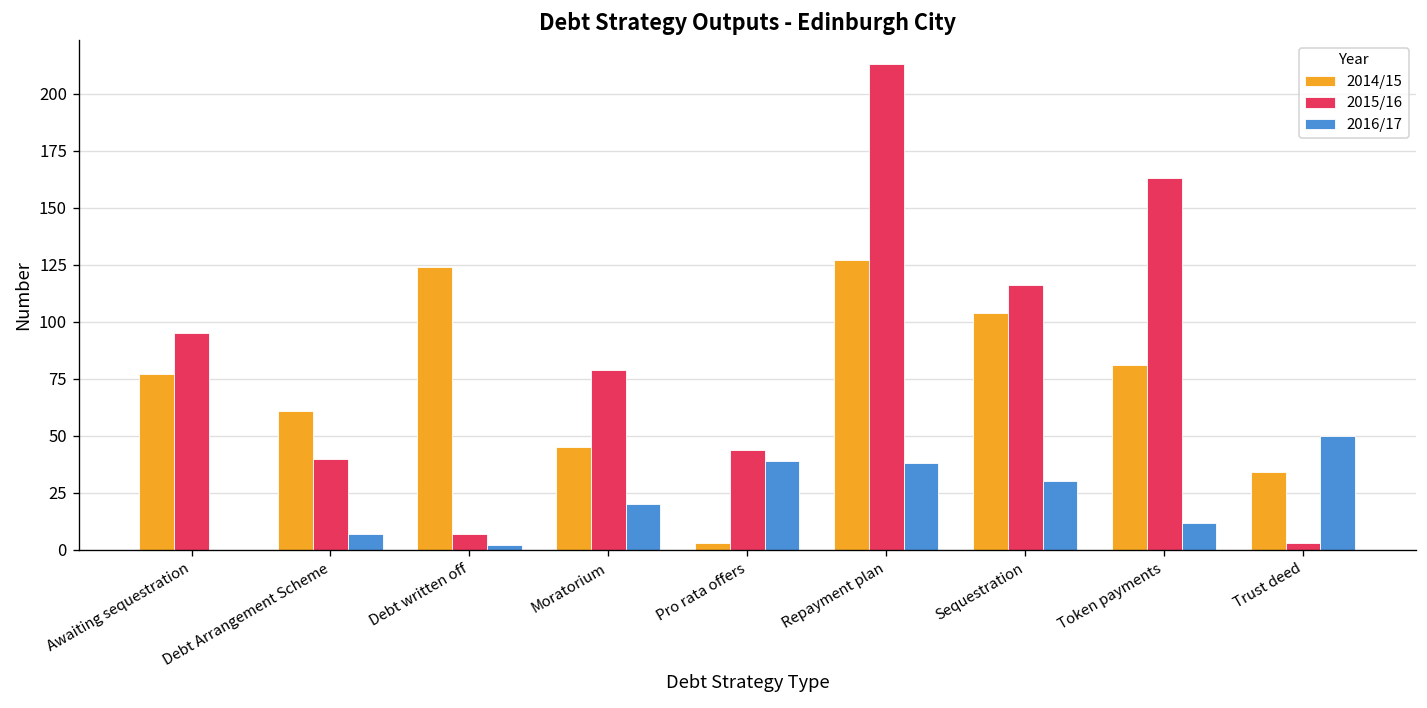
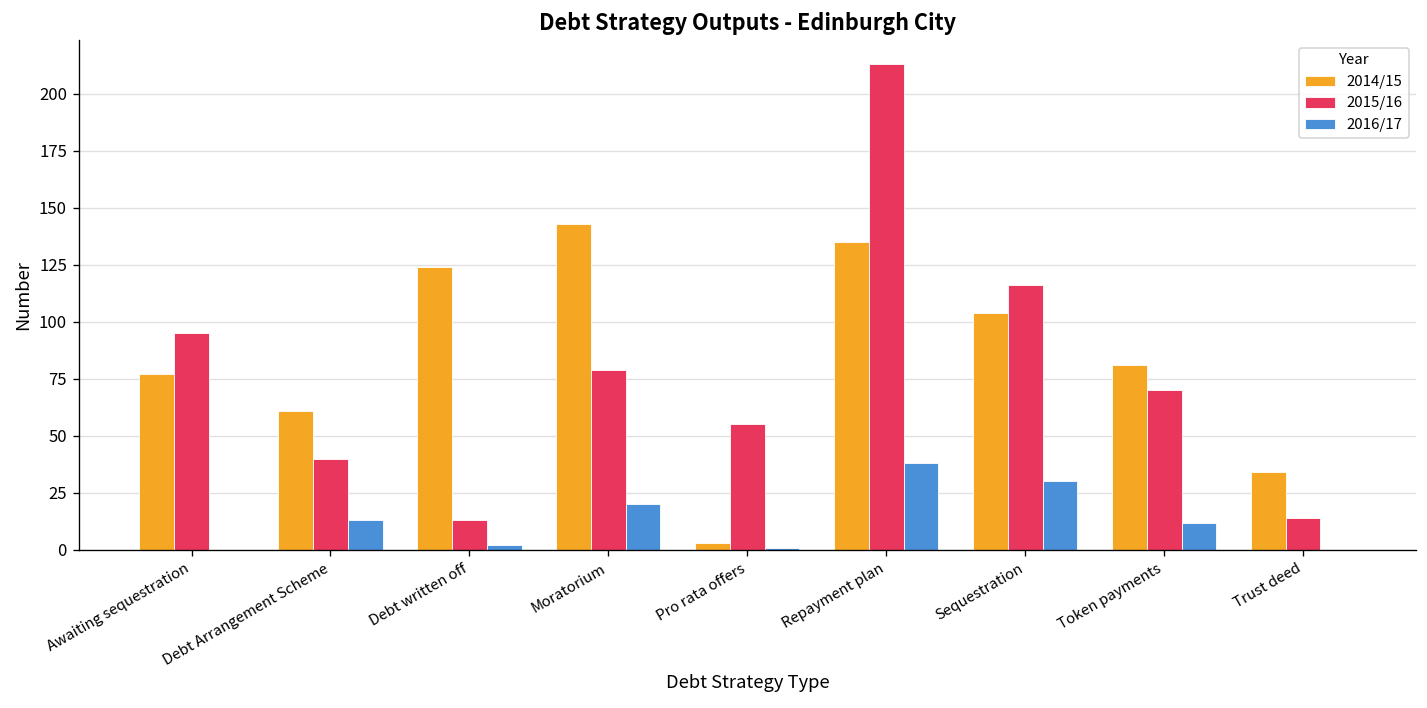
  {
    "2014/15": {
      "Awaiting sequestration": 77,
      "Debt Arrangement Scheme": 61,
      "Debt written off": 124,
-     "Moratorium": 45,
+     "Moratorium": 143,
      "Pro rata offers": 3,
-     "Repayment plan": 127,
+     "Repayment plan": 135,
      "Sequestration": 104,
      "Token payments": 81,
      "Trust deed": 34
    },
    "2015/16": {
      "Awaiting sequestration": 95,
      "Debt Arrangement Scheme": 40,
-     "Debt written off": 7,
+     "Debt written off": 13,
      "Moratorium": 79,
-     "Pro rata offers": 44,
+     "Pro rata offers": 55,
      "Repayment plan": 213,
      "Sequestration": 116,
-     "Token payments": 163,
-     "Trust deed": 3
+     "Token payments": 70,
+     "Trust deed": 14
    },
    "2016/17": {
      "Awaiting sequestration": 0,
-     "Debt Arrangement Scheme": 7,
+     "Debt Arrangement Scheme": 13,
      "Debt written off": 2,
      "Moratorium": 20,
-     "Pro rata offers": 39,
+     "Pro rata offers": 1,
      "Repayment plan": 38,
      "Sequestration": 30,
      "Token payments": 12,
-     "Trust deed": 50
+     "Trust deed": 0
    }
  }
